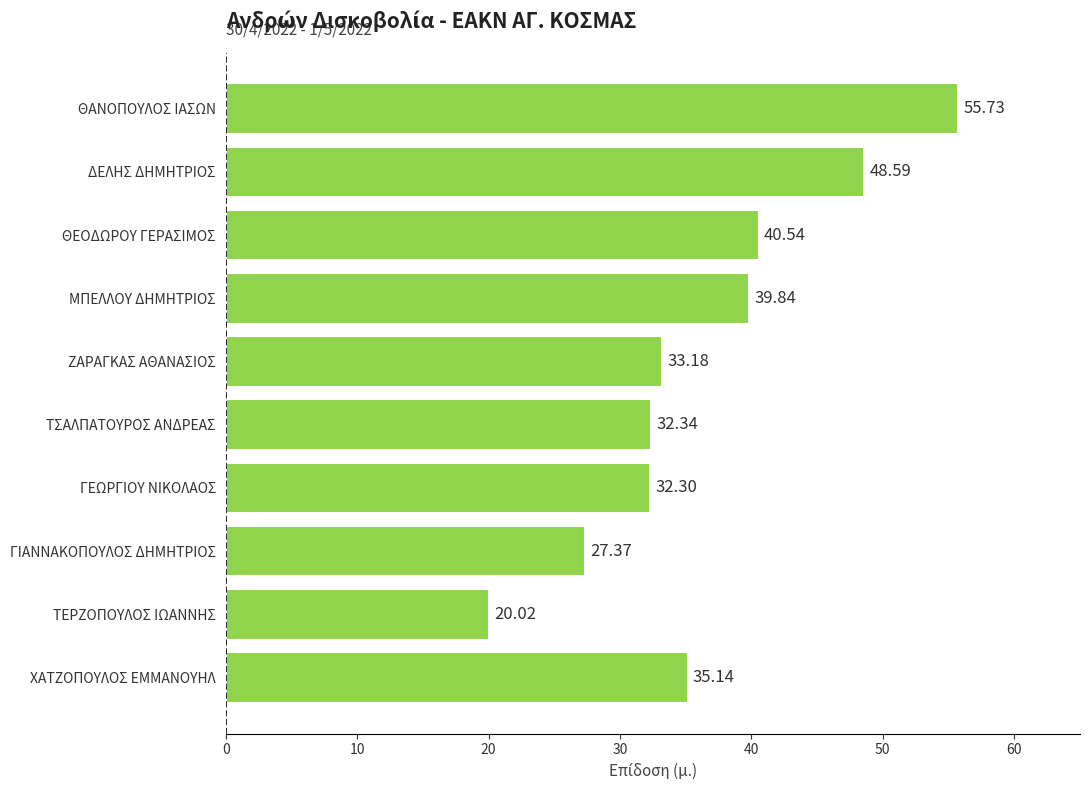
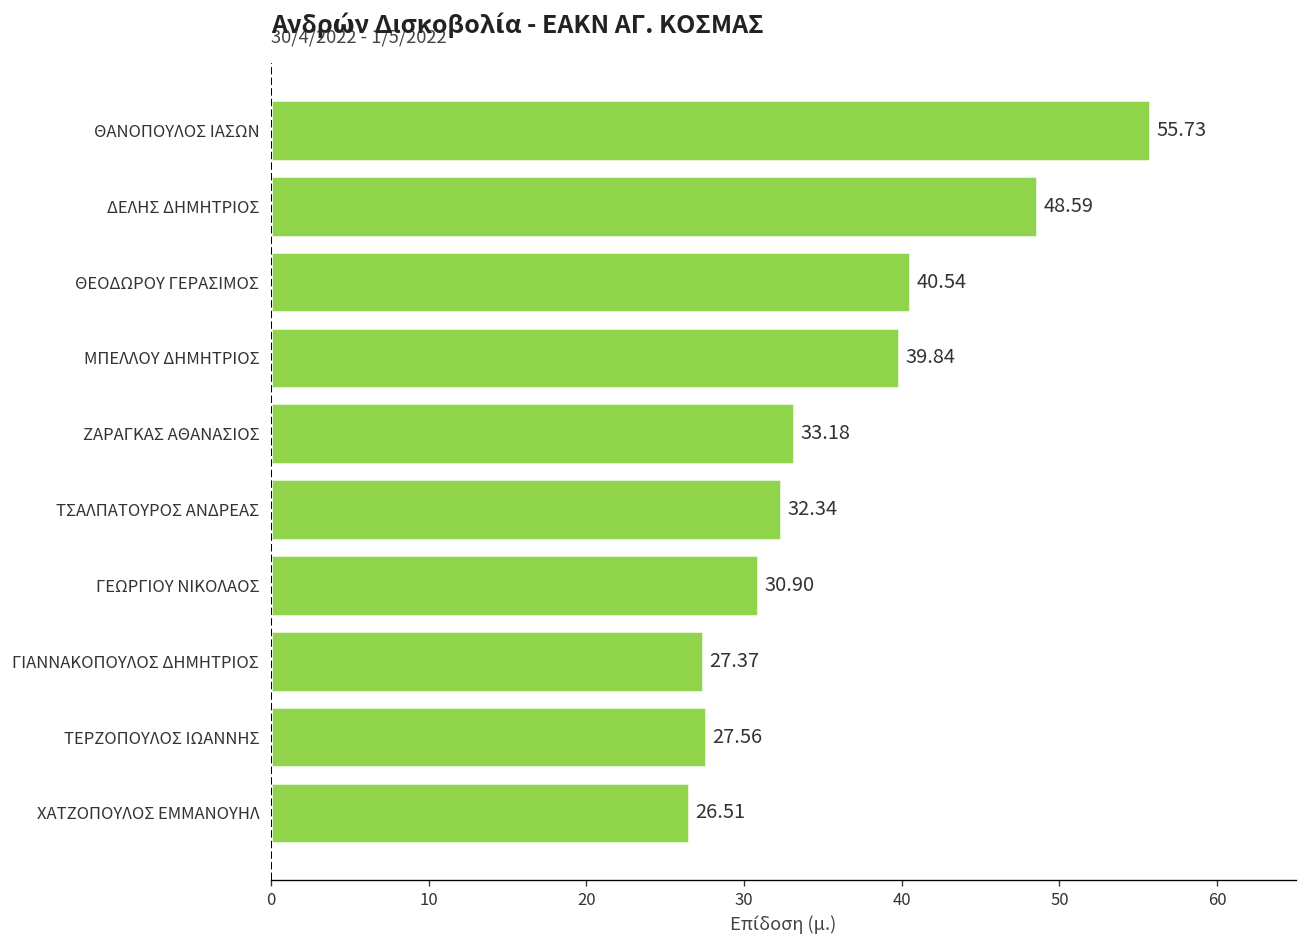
  {
    "ΘΑΝΟΠΟΥΛΟΣ ΙΑΣΩΝ": 55.73,
    "ΔΕΛΗΣ ΔΗΜΗΤΡΙΟΣ": 48.59,
    "ΘΕΟΔΩΡΟΥ ΓΕΡΑΣΙΜΟΣ": 40.54,
    "ΜΠΕΛΛΟΥ ΔΗΜΗΤΡΙΟΣ": 39.84,
    "ΖΑΡΑΓΚΑΣ ΑΘΑΝΑΣΙΟΣ": 33.18,
    "ΤΣΑΛΠΑΤΟΥΡΟΣ ΑΝΔΡΕΑΣ": 32.34,
-   "ΓΕΩΡΓΙΟΥ ΝΙΚΟΛΑΟΣ": 32.30,
+   "ΓΕΩΡΓΙΟΥ ΝΙΚΟΛΑΟΣ": 30.90,
    "ΓΙΑΝΝΑΚΟΠΟΥΛΟΣ ΔΗΜΗΤΡΙΟΣ": 27.37,
-   "ΤΕΡΖΟΠΟΥΛΟΣ ΙΩΑΝΝΗΣ": 20.02,
-   "ΧΑΤΖΟΠΟΥΛΟΣ ΕΜΜΑΝΟΥΗΛ": 35.14
+   "ΤΕΡΖΟΠΟΥΛΟΣ ΙΩΑΝΝΗΣ": 27.56,
+   "ΧΑΤΖΟΠΟΥΛΟΣ ΕΜΜΑΝΟΥΗΛ": 26.51
  }
